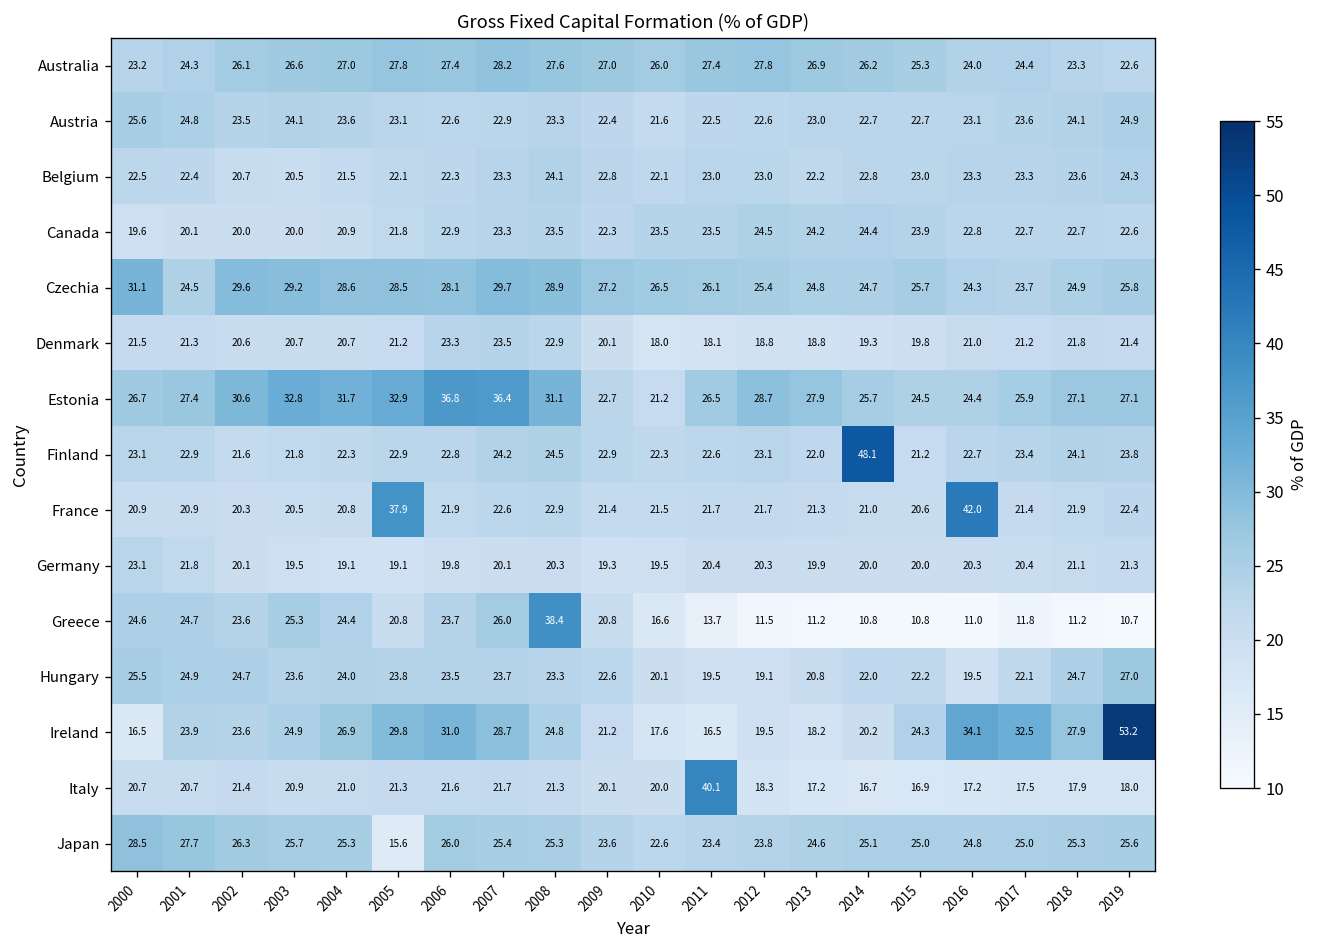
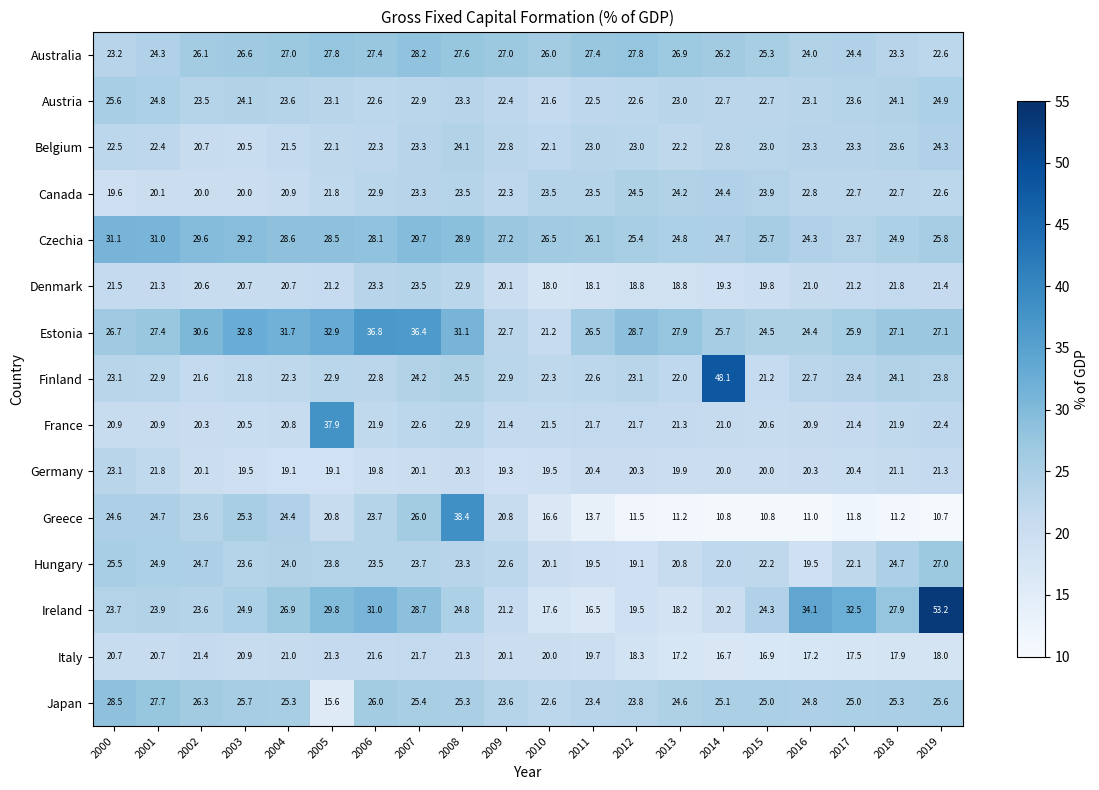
  {
    "Czechia": {
      "2000": 31.1,
-     "2001": 24.5,
+     "2001": 31.0,
      "2002": 29.6,
      "2003": 29.2,
      "2004": 28.6,
      "2005": 28.5,
      "2006": 28.1,
      "2007": 29.7,
      "2008": 28.9,
      "2009": 27.2,
      "2010": 26.5,
      "2011": 26.1,
      "2012": 25.4,
      "2013": 24.8,
      "2014": 24.7,
      "2015": 25.7,
      "2016": 24.3,
      "2017": 23.7,
      "2018": 24.9,
      "2019": 25.8
    },
    "France": {
      "2000": 20.9,
      "2001": 20.9,
      "2002": 20.3,
      "2003": 20.5,
      "2004": 20.8,
      "2005": 37.9,
      "2006": 21.9,
      "2007": 22.6,
      "2008": 22.9,
      "2009": 21.4,
      "2010": 21.5,
      "2011": 21.7,
      "2012": 21.7,
      "2013": 21.3,
      "2014": 21.0,
      "2015": 20.6,
-     "2016": 42.0,
+     "2016": 20.9,
      "2017": 21.4,
      "2018": 21.9,
      "2019": 22.4
    },
    "Ireland": {
-     "2000": 16.5,
+     "2000": 23.7,
      "2001": 23.9,
      "2002": 23.6,
      "2003": 24.9,
      "2004": 26.9,
      "2005": 29.8,
      "2006": 31.0,
      "2007": 28.7,
      "2008": 24.8,
      "2009": 21.2,
      "2010": 17.6,
      "2011": 16.5,
      "2012": 19.5,
      "2013": 18.2,
      "2014": 20.2,
      "2015": 24.3,
      "2016": 34.1,
      "2017": 32.5,
      "2018": 27.9,
      "2019": 53.2
    },
    "Italy": {
      "2000": 20.7,
      "2001": 20.7,
      "2002": 21.4,
      "2003": 20.9,
      "2004": 21.0,
      "2005": 21.3,
      "2006": 21.6,
      "2007": 21.7,
      "2008": 21.3,
      "2009": 20.1,
      "2010": 20.0,
-     "2011": 40.1,
+     "2011": 19.7,
      "2012": 18.3,
      "2013": 17.2,
      "2014": 16.7,
      "2015": 16.9,
      "2016": 17.2,
      "2017": 17.5,
      "2018": 17.9,
      "2019": 18.0
    }
  }
